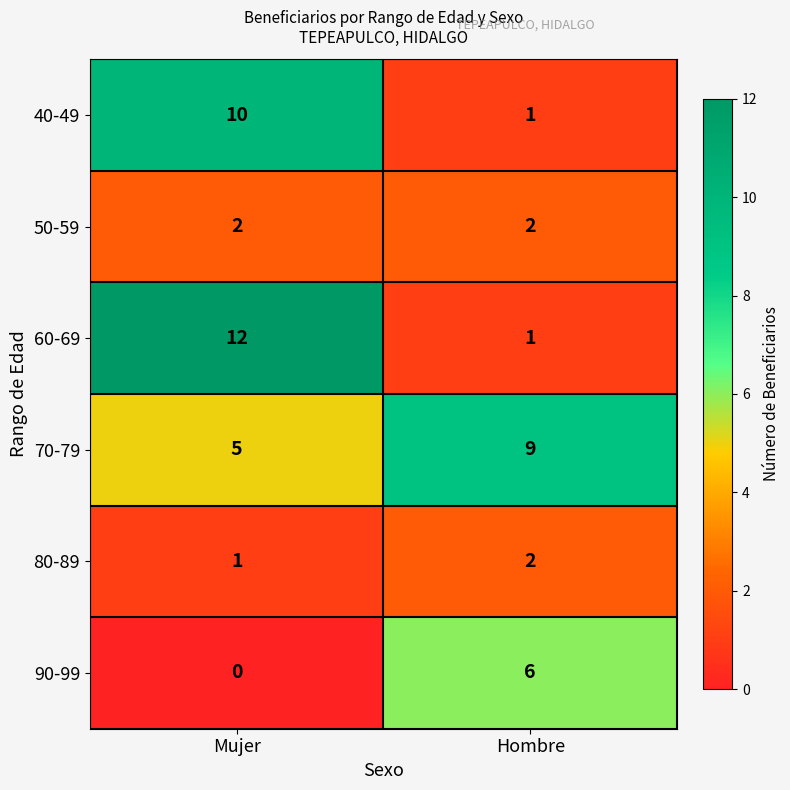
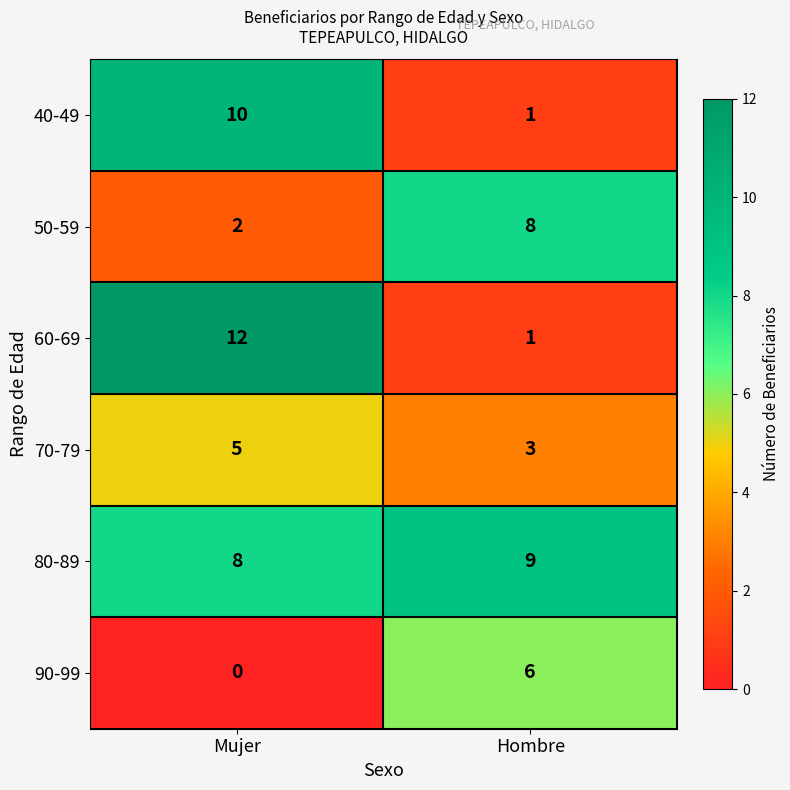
  {
    "40-49": {
      "Mujer": 10,
      "Hombre": 1
    },
    "50-59": {
      "Mujer": 2,
-     "Hombre": 2
+     "Hombre": 8
    },
    "60-69": {
      "Mujer": 12,
      "Hombre": 1
    },
    "70-79": {
      "Mujer": 5,
-     "Hombre": 9
+     "Hombre": 3
    },
    "80-89": {
-     "Mujer": 1,
-     "Hombre": 2
+     "Mujer": 8,
+     "Hombre": 9
    },
    "90-99": {
      "Mujer": 0,
      "Hombre": 6
    }
  }
